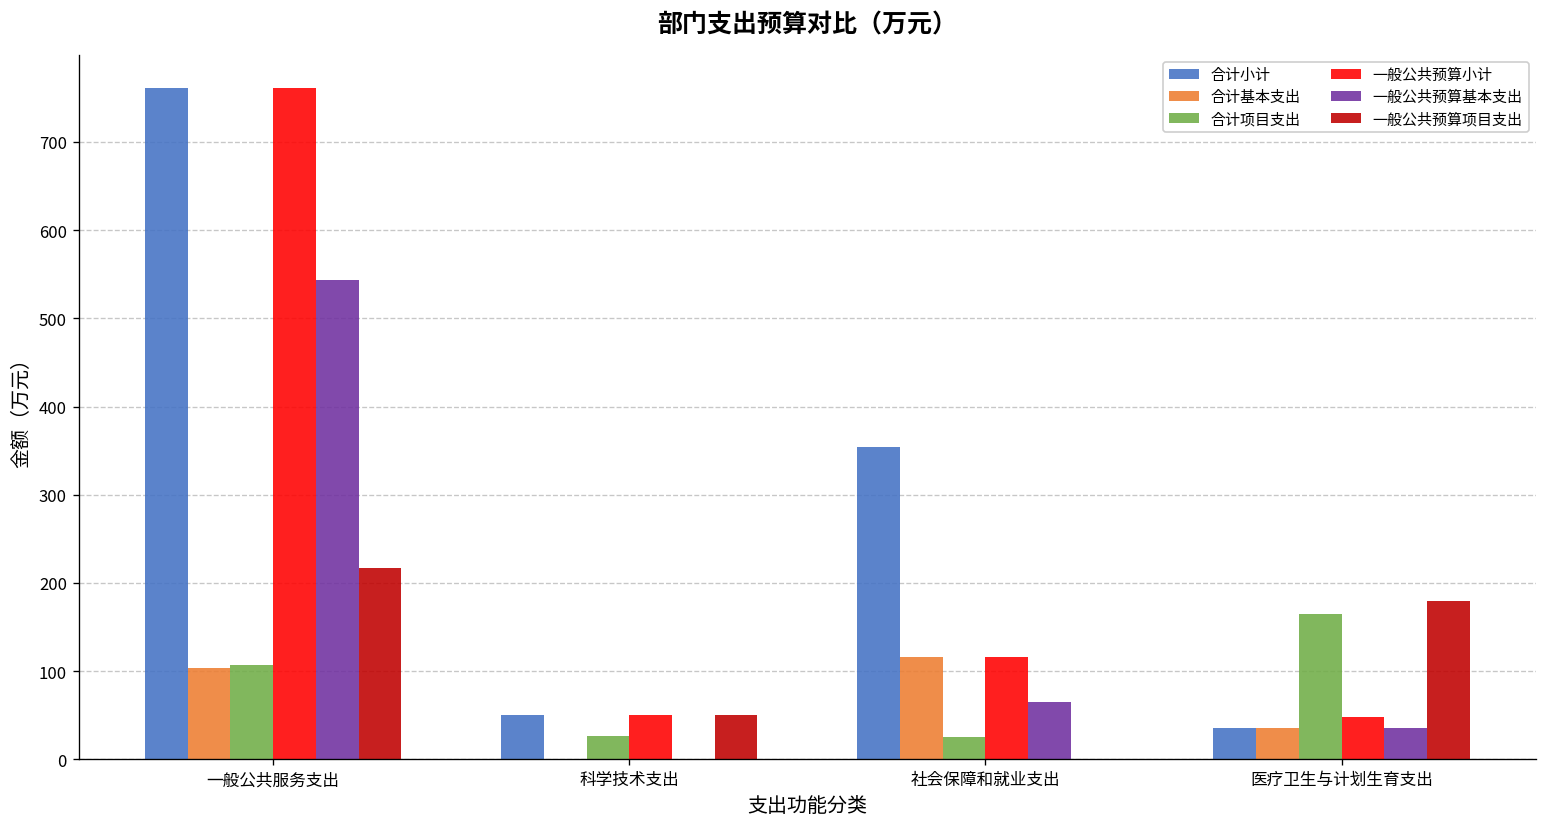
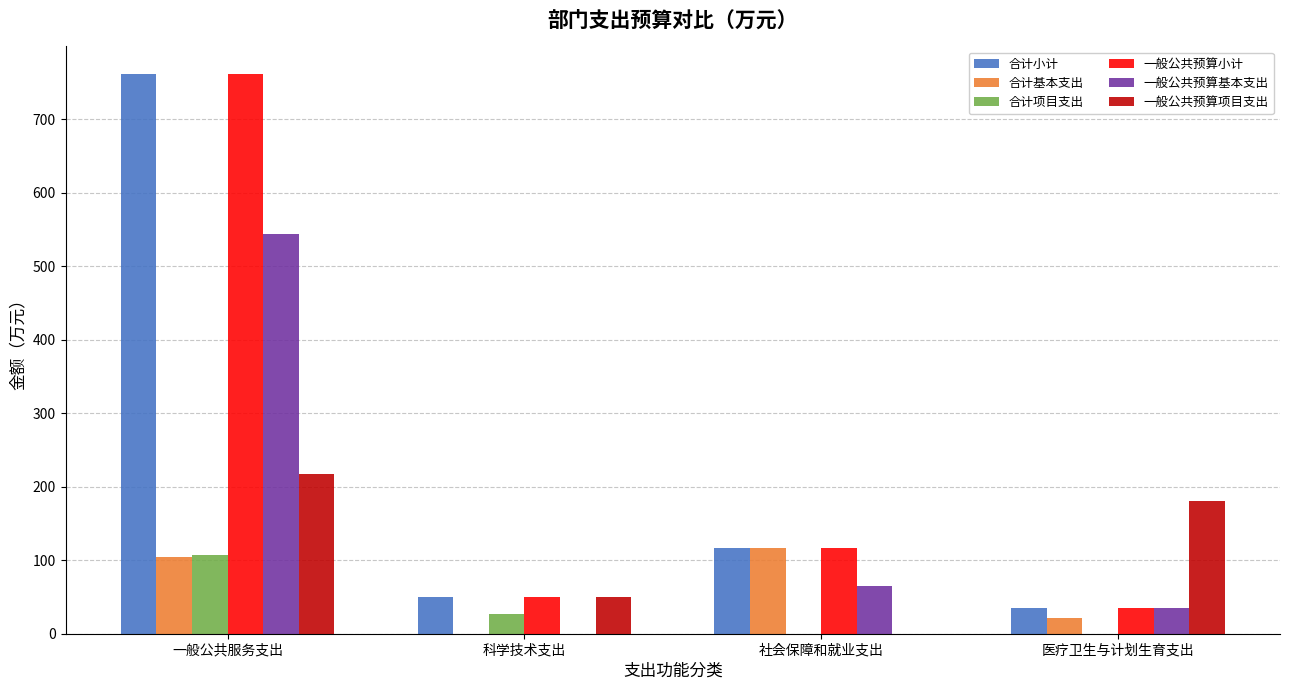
  {
    "合计小计": {
      "一般公共服务支出": 760,
      "科学技术支出": 50,
-     "社会保障和就业支出": 350,
+     "社会保障和就业支出": 120,
      "医疗卫生与计划生育支出": 40
    },
    "合计基本支出": {
      "一般公共服务支出": 100,
      "科学技术支出": 0,
      "社会保障和就业支出": 120,
-     "医疗卫生与计划生育支出": 40
+     "医疗卫生与计划生育支出": 20
    },
    "合计项目支出": {
      "一般公共服务支出": 110,
      "科学技术支出": 30,
-     "社会保障和就业支出": 30,
-     "医疗卫生与计划生育支出": 170
+     "社会保障和就业支出": 0,
+     "医疗卫生与计划生育支出": 0
    },
    "一般公共预算小计": {
      "一般公共服务支出": 760,
      "科学技术支出": 50,
      "社会保障和就业支出": 120,
-     "医疗卫生与计划生育支出": 50
+     "医疗卫生与计划生育支出": 40
    },
    "一般公共预算基本支出": {
      "一般公共服务支出": 540,
      "科学技术支出": 0,
      "社会保障和就业支出": 70,
      "医疗卫生与计划生育支出": 40
    },
    "一般公共预算项目支出": {
      "一般公共服务支出": 220,
      "科学技术支出": 50,
      "社会保障和就业支出": 0,
      "医疗卫生与计划生育支出": 180
    }
  }
